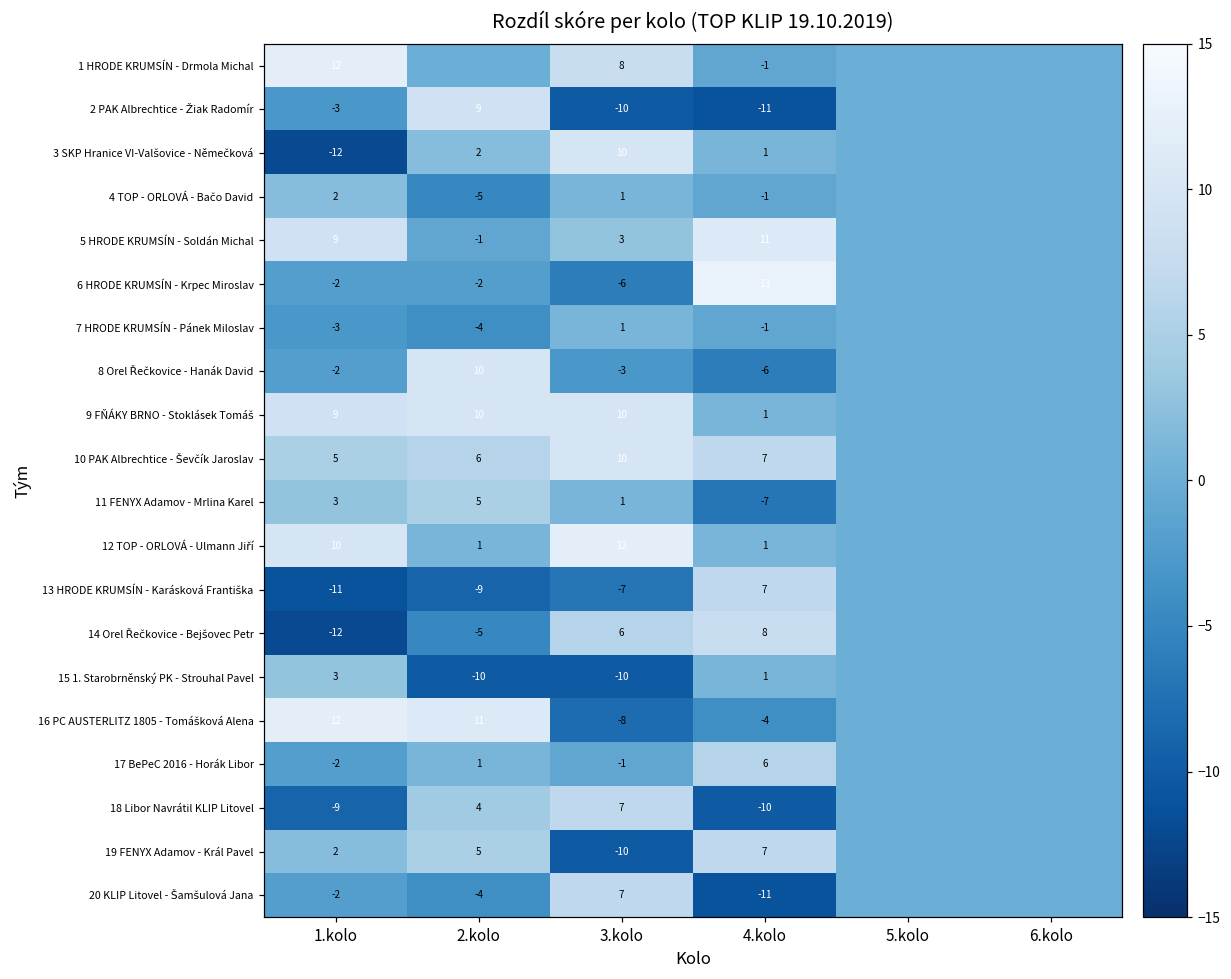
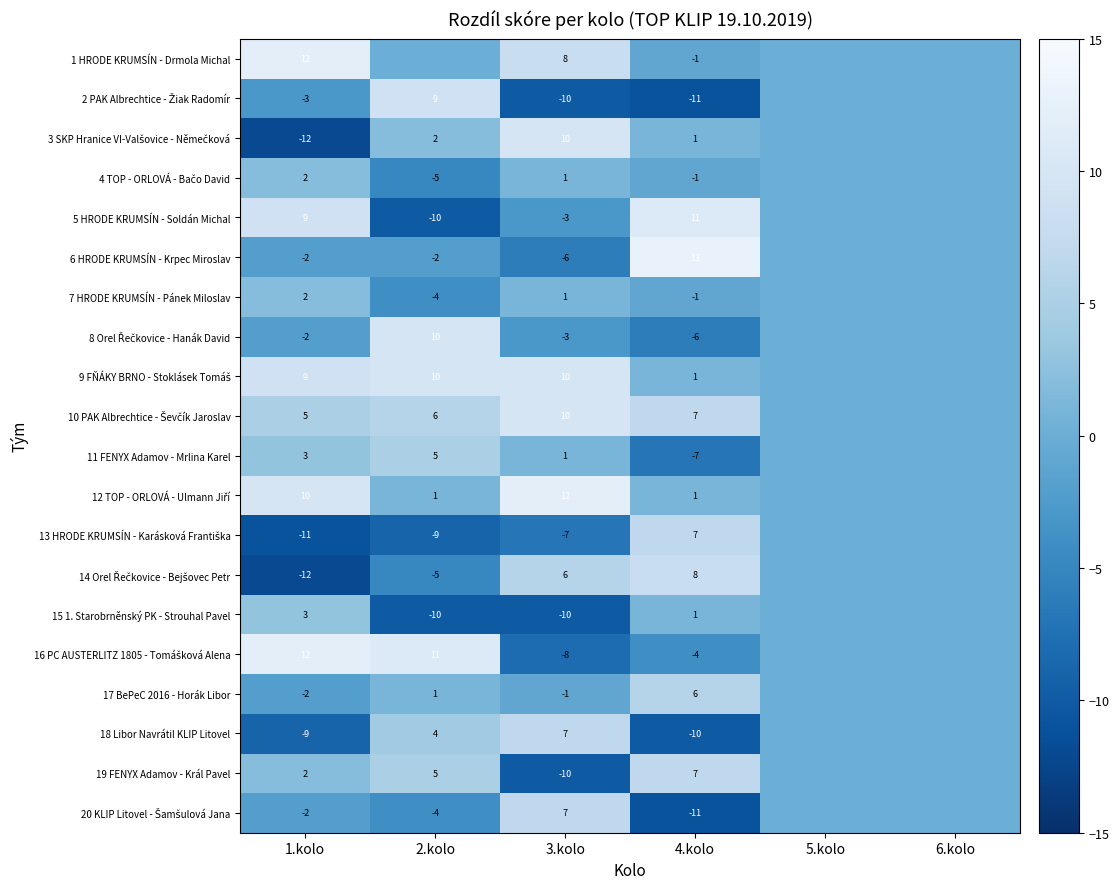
  {
    "1 HRODE KRUMSÍN - Drmola Michal": {
      "3.kolo": 8,
      "4.kolo": -1
    },
    "2 PAK Albrechtice - Žiak Radomír": {
      "1.kolo": -3,
      "3.kolo": -10,
      "4.kolo": -11
    },
    "3 SKP Hranice VI-Valšovice - Němečková": {
      "1.kolo": -12,
      "2.kolo": 2,
      "4.kolo": 1
    },
    "4 TOP - ORLOVÁ - Bačo David": {
      "1.kolo": 2,
      "2.kolo": -5,
      "3.kolo": 1,
      "4.kolo": -1
    },
    "5 HRODE KRUMSÍN - Soldán Michal": {
-     "2.kolo": -1,
-     "3.kolo": 3
+     "2.kolo": -10,
+     "3.kolo": -3
    },
    "6 HRODE KRUMSÍN - Krpec Miroslav": {
      "1.kolo": -2,
      "2.kolo": -2,
      "3.kolo": -6
    },
    "7 HRODE KRUMSÍN - Pánek Miloslav": {
-     "1.kolo": -3,
+     "1.kolo": 2,
      "2.kolo": -4,
      "3.kolo": 1,
      "4.kolo": -1
    },
    "8 Orel Řečkovice - Hanák David": {
      "1.kolo": -2,
      "3.kolo": -3,
      "4.kolo": -6
    },
    "9 FŇÁKY BRNO - Stoklásek Tomáš": {
      "4.kolo": 1
    },
    "10 PAK Albrechtice - Ševčík Jaroslav": {
      "1.kolo": 5,
      "2.kolo": 6,
      "4.kolo": 7
    },
    "11 FENYX Adamov - Mrlina Karel": {
      "1.kolo": 3,
      "2.kolo": 5,
      "3.kolo": 1,
      "4.kolo": -7
    },
    "12 TOP - ORLOVÁ - Ulmann Jiří": {
      "2.kolo": 1,
      "4.kolo": 1
    },
    "13 HRODE KRUMSÍN - Karásková Františka": {
      "1.kolo": -11,
      "2.kolo": -9,
      "3.kolo": -7,
      "4.kolo": 7
    },
    "14 Orel Řečkovice - Bejšovec Petr": {
      "1.kolo": -12,
      "2.kolo": -5,
      "3.kolo": 6,
      "4.kolo": 8
    },
    "15 1. Starobrněnský PK - Strouhal Pavel": {
      "1.kolo": 3,
      "2.kolo": -10,
      "3.kolo": -10,
      "4.kolo": 1
    },
    "16 PC AUSTERLITZ 1805 - Tomášková Alena": {
      "3.kolo": -8,
      "4.kolo": -4
    },
    "17 BePeC 2016 - Horák Libor": {
      "1.kolo": -2,
      "2.kolo": 1,
      "3.kolo": -1,
      "4.kolo": 6
    },
    "18 Libor Navrátil KLIP Litovel": {
      "1.kolo": -9,
      "2.kolo": 4,
      "3.kolo": 7,
      "4.kolo": -10
    },
    "19 FENYX Adamov - Král Pavel": {
      "1.kolo": 2,
      "2.kolo": 5,
      "3.kolo": -10,
      "4.kolo": 7
    },
    "20 KLIP Litovel - Šamšulová Jana": {
      "1.kolo": -2,
      "2.kolo": -4,
      "3.kolo": 7,
      "4.kolo": -11
    }
  }
